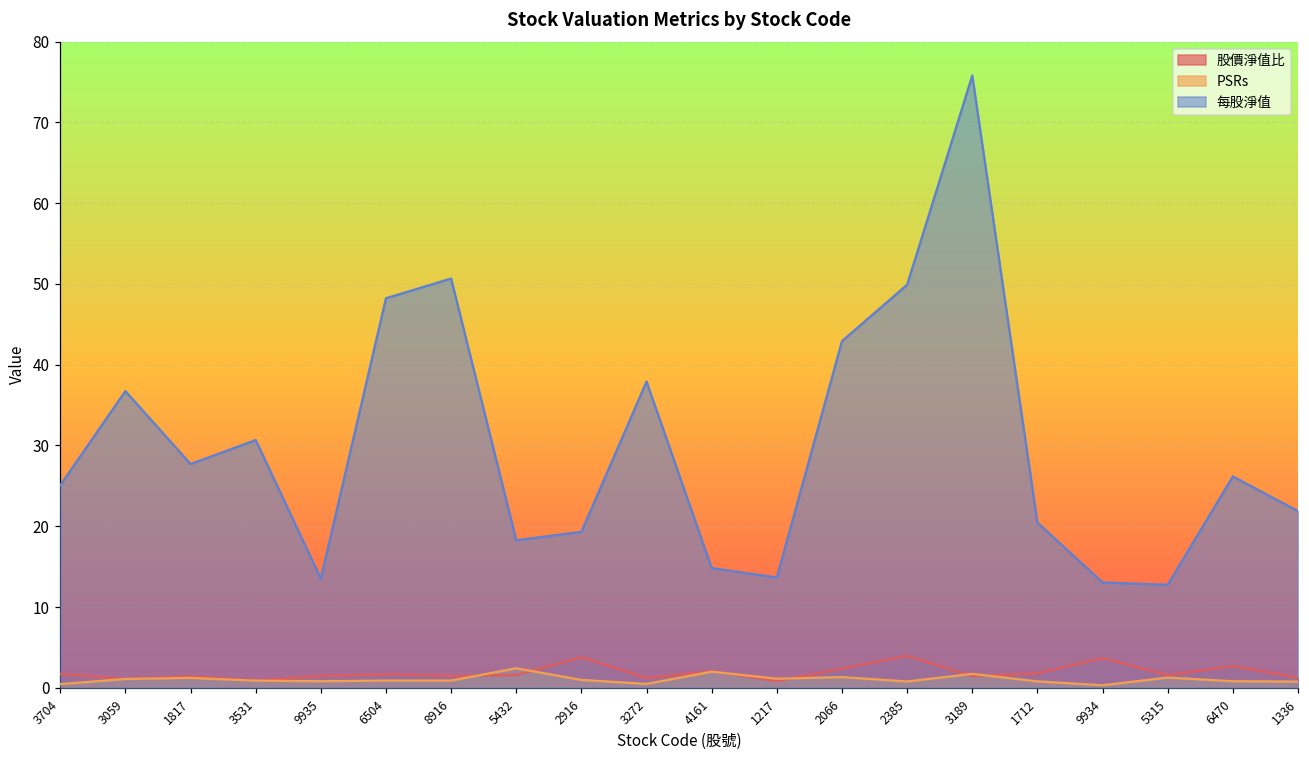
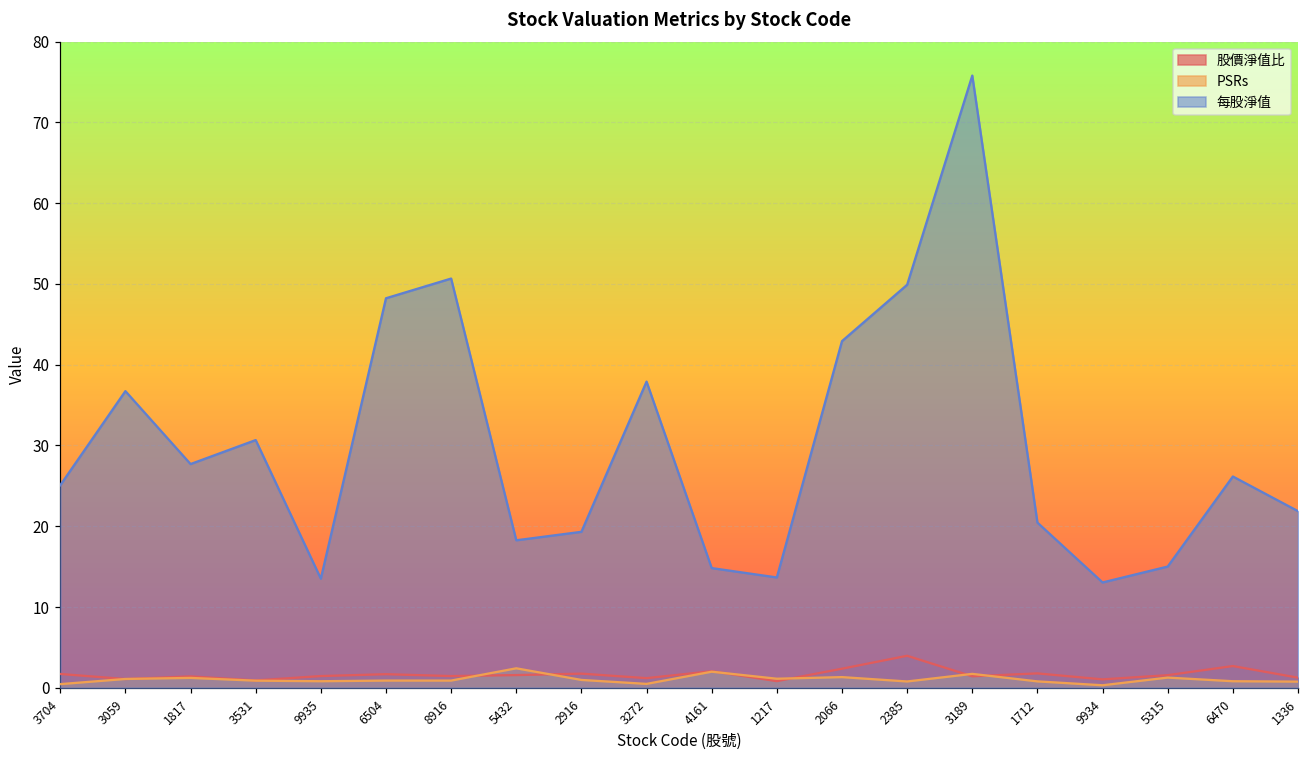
  {
    "股價淨值比": {
      "3704": 2,
      "9935": 1,
      "6504": 2,
      "8916": 1,
      "5432": 2,
-     "2916": 4,
+     "2916": 2,
      "3272": 1,
      "2066": 2,
      "2385": 4,
      "1712": 2,
-     "9934": 4,
+     "9934": 1,
      "6470": 3,
      "1336": 1
    },
    "PSRs": {
      "3704": 0,
      "9935": 1,
      "6504": 1,
      "8916": 1,
      "5432": 2,
      "2916": 1,
      "3272": 0,
      "2066": 1,
      "2385": 1,
      "1712": 1,
      "9934": 0,
      "6470": 1,
      "1336": 1
    },
    "每股淨值": {
      "3704": 25,
      "3059": 37,
      "1817": 28,
      "3531": 31,
      "9935": 14,
      "6504": 48,
      "8916": 51,
      "5432": 18,
      "2916": 19,
      "3272": 38,
      "4161": 15,
      "1217": 14,
      "2066": 43,
      "2385": 50,
      "3189": 76,
      "1712": 20,
      "9934": 13,
-     "5315": 13,
+     "5315": 15,
      "6470": 26,
      "1336": 22
    }
  }
